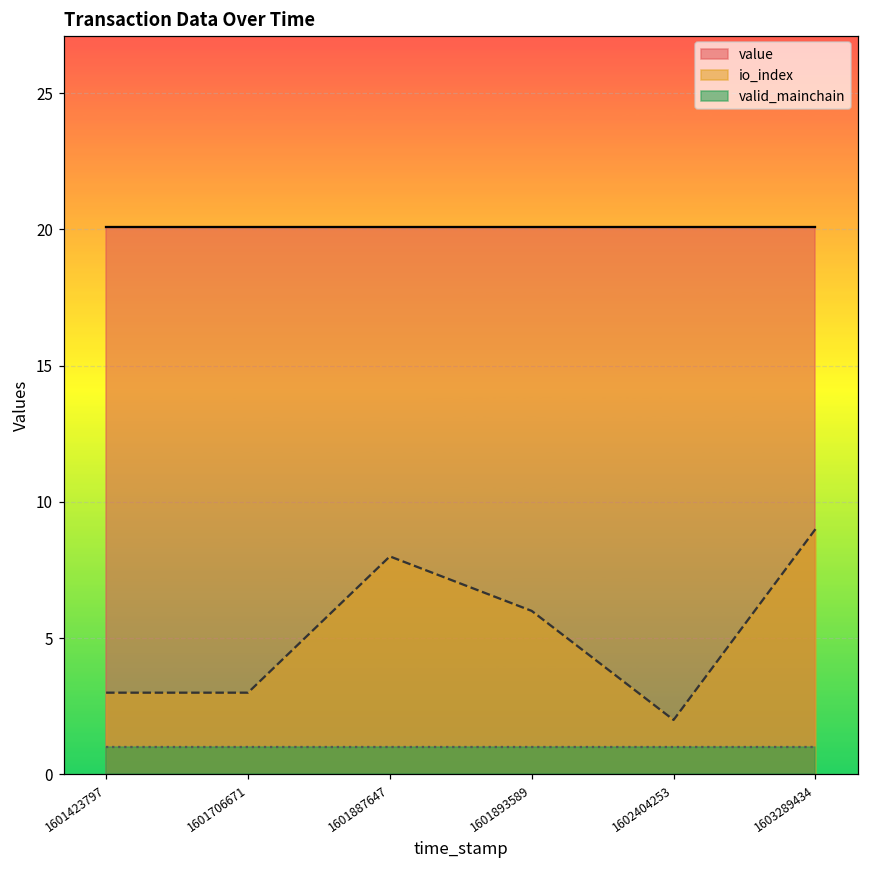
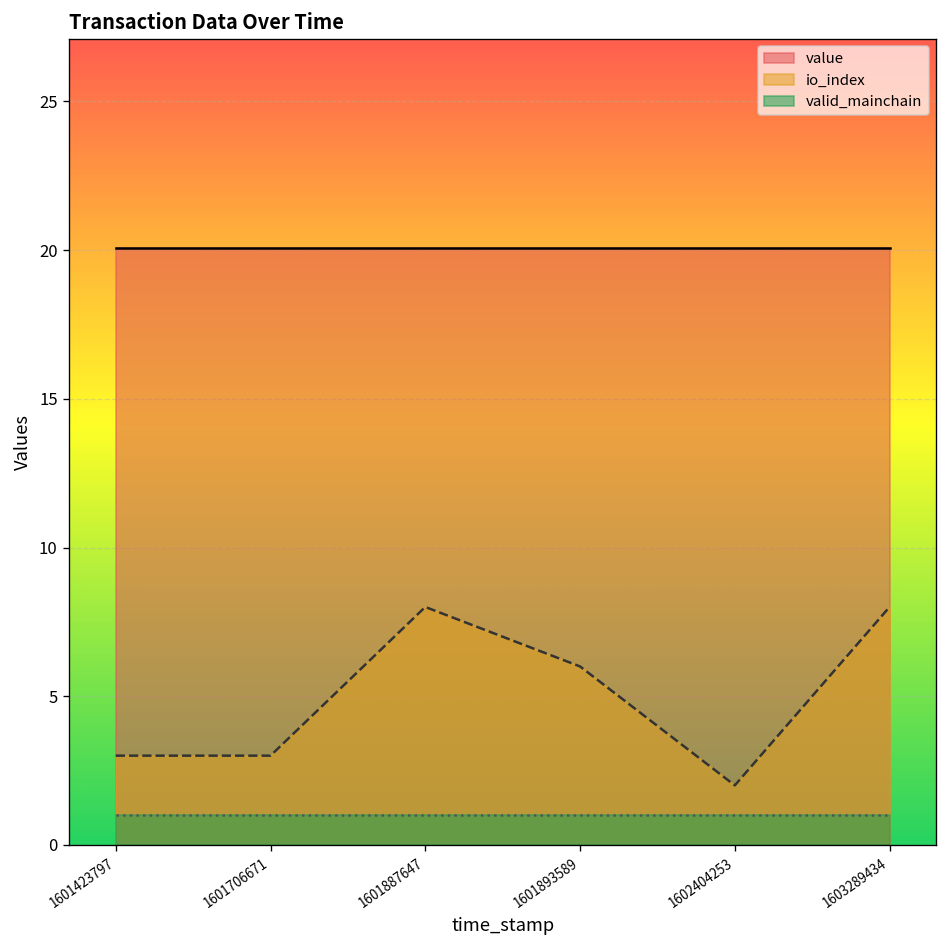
  {
    "value": {
      "1601423797": 20,
      "1601706671": 20,
      "1601887647": 20,
      "1601893589": 20,
      "1602404253": 20,
      "1603289434": 20
    },
    "io_index": {
      "1601423797": 3,
      "1601706671": 3,
      "1601887647": 8,
      "1601893589": 6,
      "1602404253": 2,
-     "1603289434": 9
+     "1603289434": 8
    },
    "valid_mainchain": {
      "1601423797": 1,
      "1601706671": 1,
      "1601887647": 1,
      "1601893589": 1,
      "1602404253": 1,
      "1603289434": 1
    }
  }
